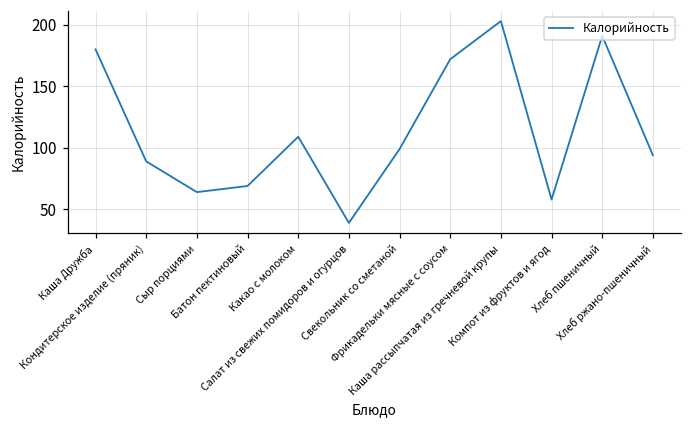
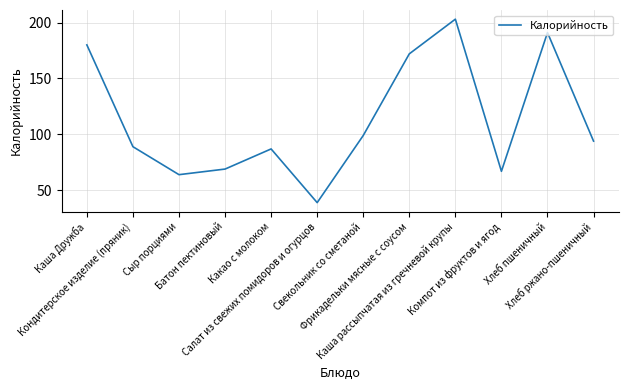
  {
    "Каша Дружба": 180,
    "Кондитерское изделие (пряник)": 89,
    "Сыр порциями": 64,
    "Батон пектиновый": 69,
-   "Какао с молоком": 109,
+   "Какао с молоком": 87,
    "Салат из свежих помидоров и огурцов": 39,
    "Свекольник со сметаной": 99,
    "Фрикадельки мясные с соусом": 172,
    "Каша рассыпчатая из гречневой крупы": 203,
-   "Компот из фруктов и ягод": 58,
+   "Компот из фруктов и ягод": 67,
    "Хлеб ржано-пшеничный": 94
  }
